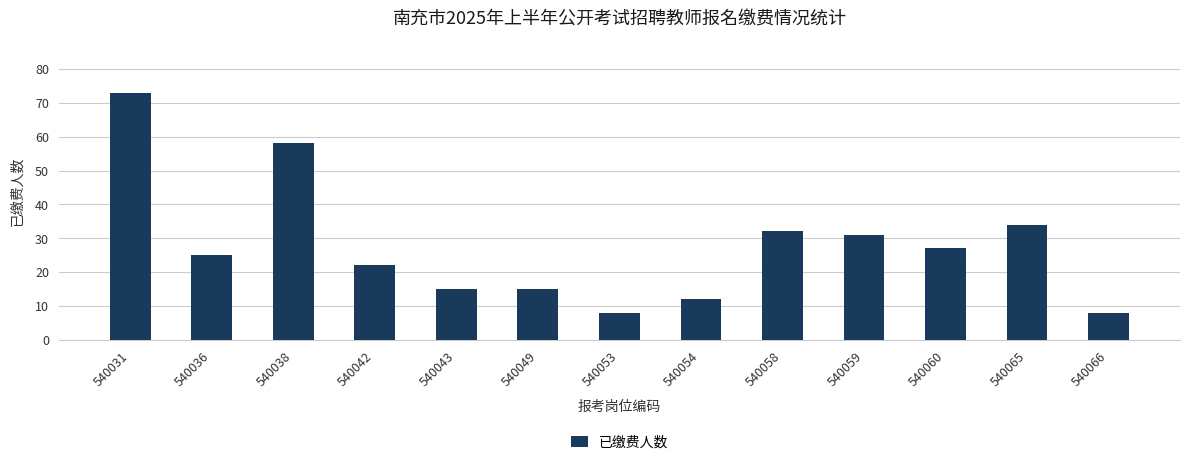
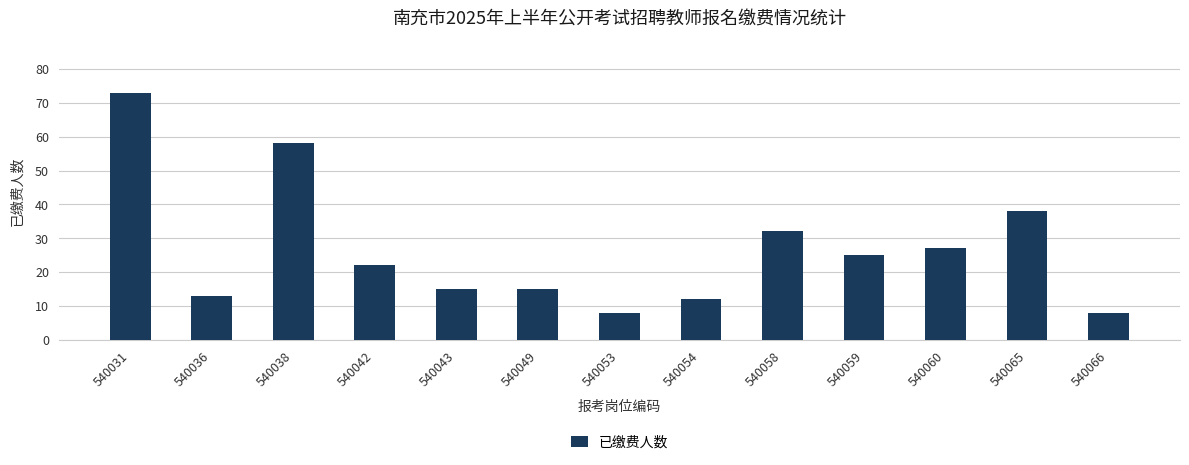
  {
    "540031": 73,
-   "540036": 25,
+   "540036": 13,
    "540038": 58,
    "540042": 22,
    "540043": 15,
    "540049": 15,
    "540053": 8,
    "540054": 12,
    "540058": 32,
-   "540059": 31,
+   "540059": 25,
    "540060": 27,
-   "540065": 34,
+   "540065": 38,
    "540066": 8
  }
